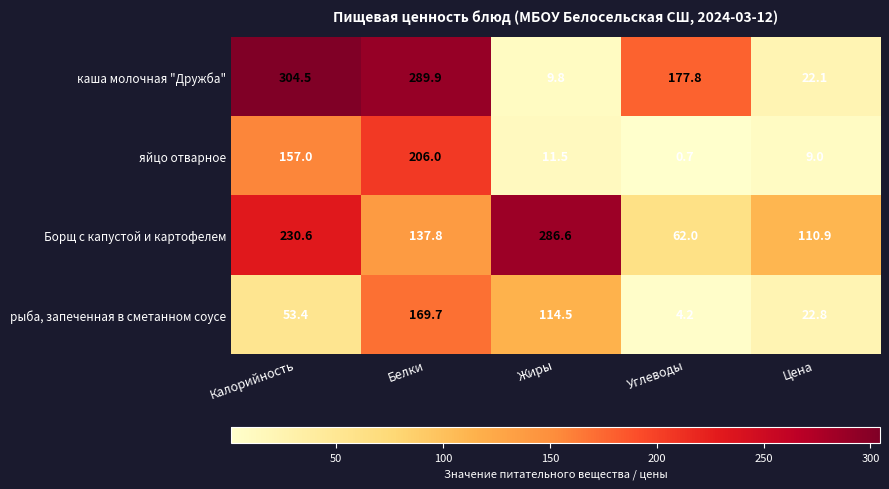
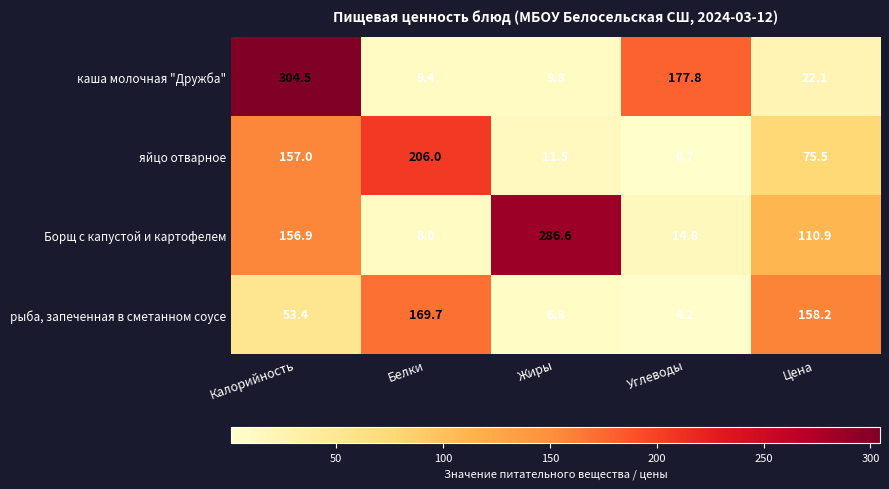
  {
    "каша молочная \"Дружба\"": {
      "Калорийность": 304.5,
-     "Белки": 289.9,
+     "Белки": 9.4,
      "Жиры": 9.8,
      "Углеводы": 177.8,
      "Цена": 22.1
    },
    "яйцо отварное": {
      "Калорийность": 157.0,
      "Белки": 206.0,
      "Жиры": 11.5,
      "Углеводы": 0.7,
-     "Цена": 9.0
+     "Цена": 75.5
    },
    "Борщ с капустой и картофелем": {
-     "Калорийность": 230.6,
-     "Белки": 137.8,
+     "Калорийность": 156.9,
+     "Белки": 8.0,
      "Жиры": 286.6,
-     "Углеводы": 62.0,
+     "Углеводы": 14.8,
      "Цена": 110.9
    },
    "рыба, запеченная в сметанном соусе": {
      "Калорийность": 53.4,
      "Белки": 169.7,
-     "Жиры": 114.5,
+     "Жиры": 6.8,
      "Углеводы": 4.2,
-     "Цена": 22.8
+     "Цена": 158.2
    }
  }
